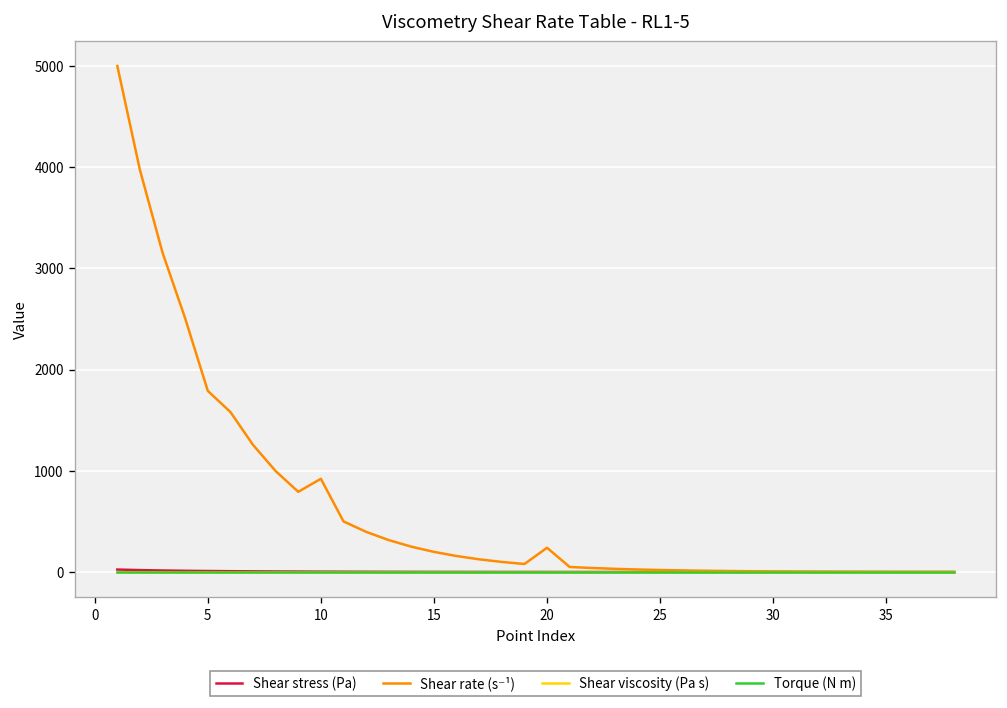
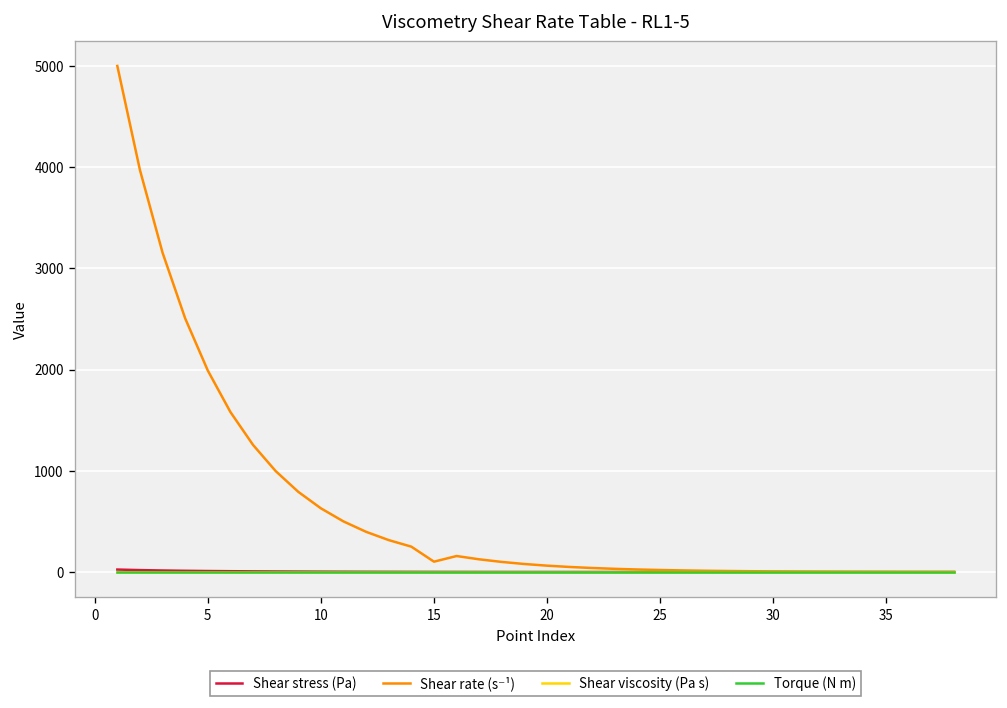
  {
    "Shear rate (s⁻¹)": {
-     "5": 1800,
-     "10": 900,
-     "15": 200,
-     "20": 200
+     "5": 2000,
+     "10": 600,
+     "15": 100,
+     "20": 100
    }
  }
